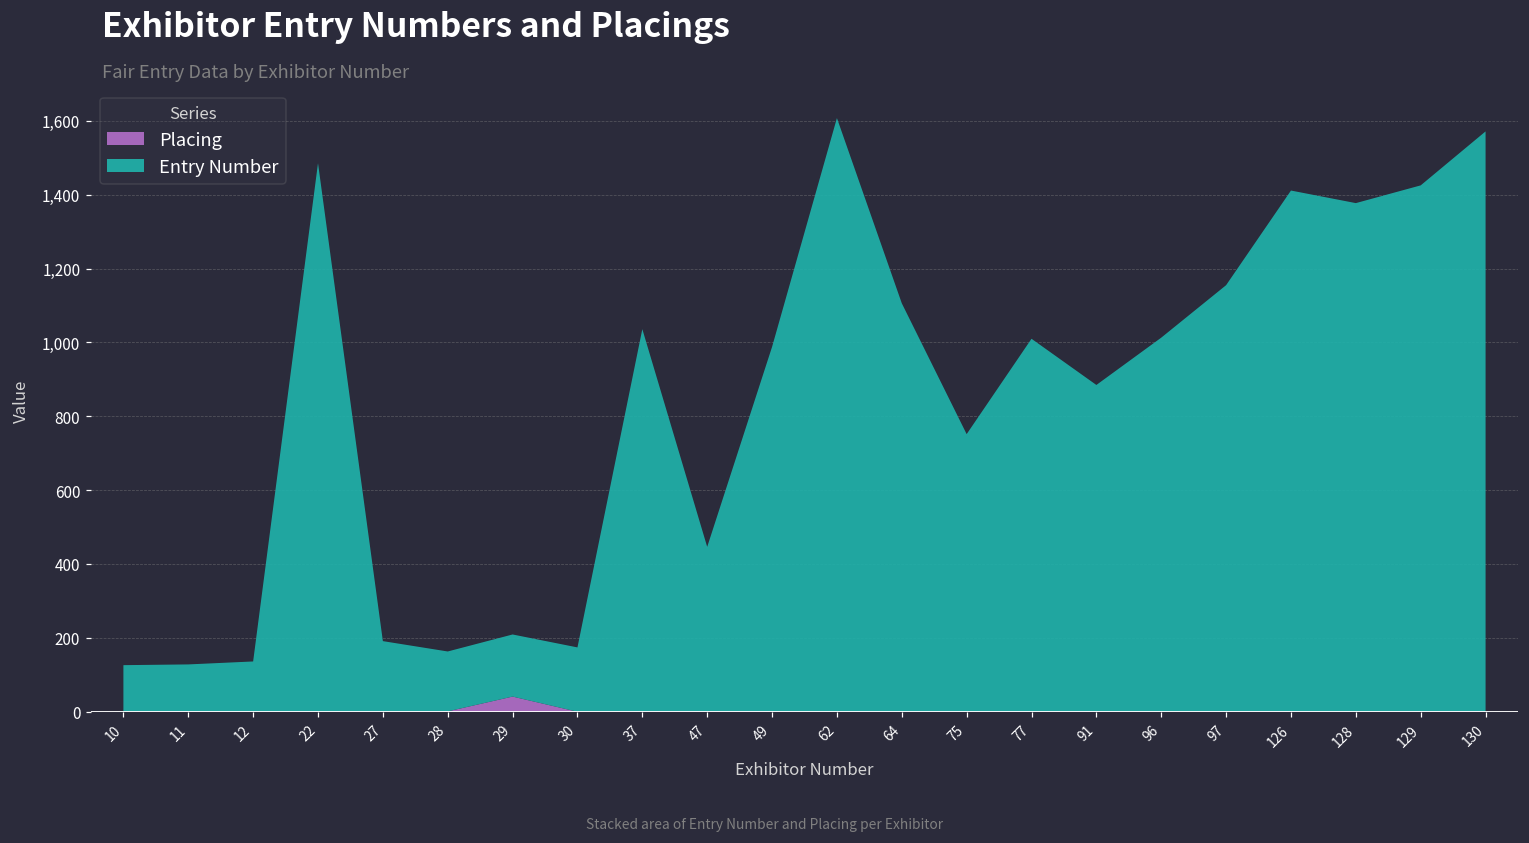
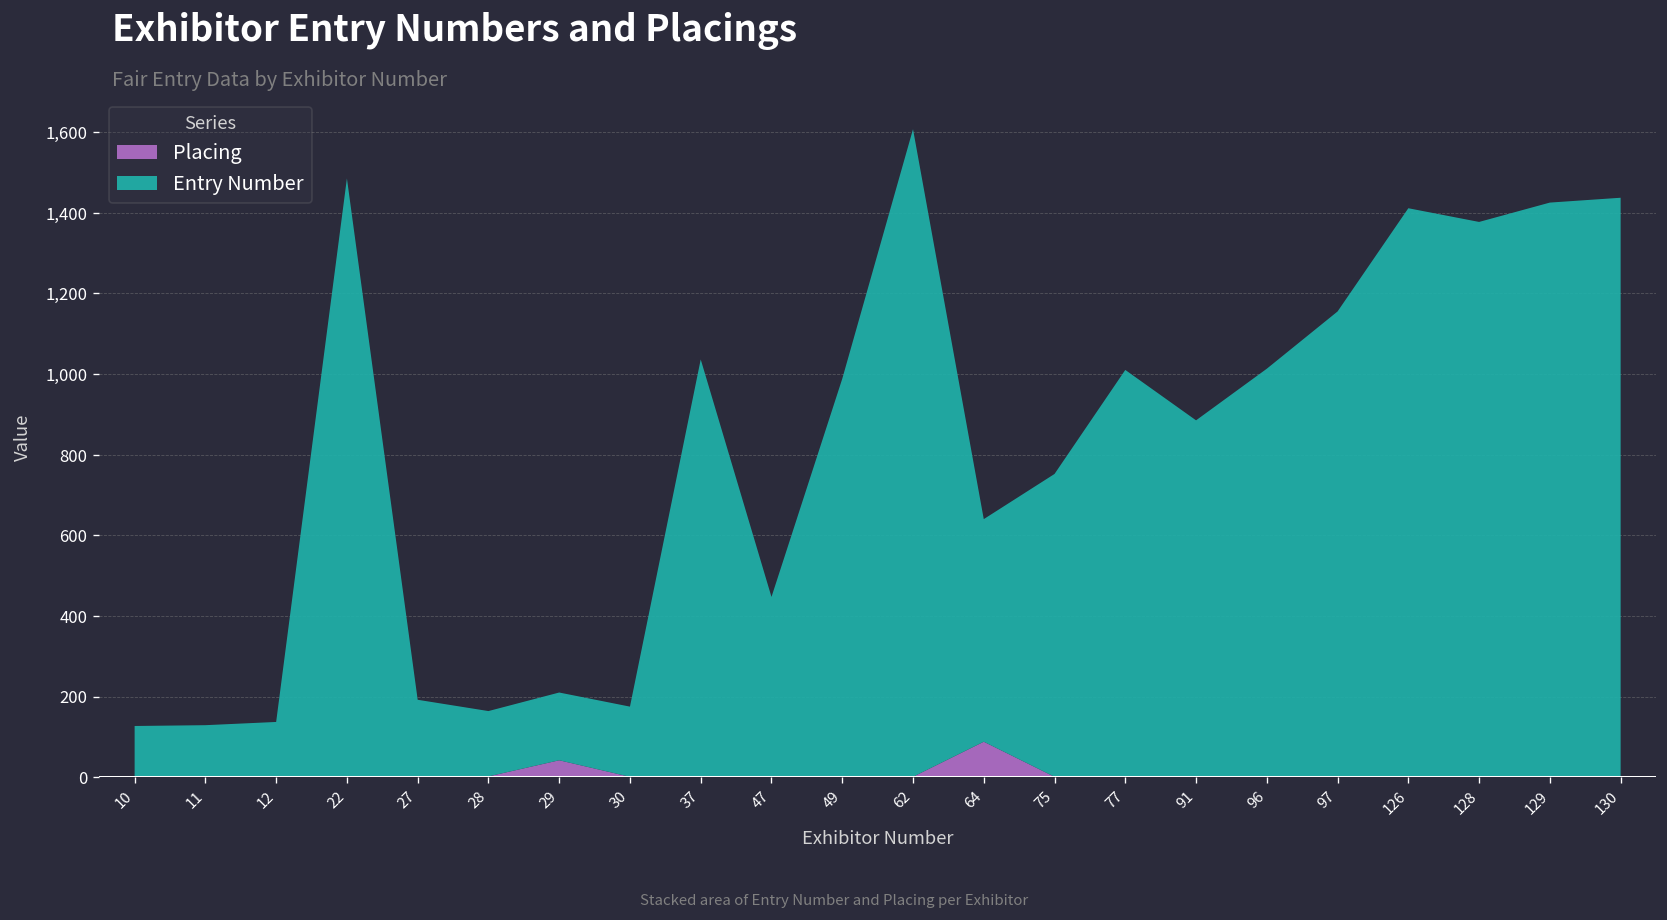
  {
    "Placing": {
      "29": "40",
-     "64": "0"
+     "64": "90"
    },
    "Entry Number": {
      "10": "130",
      "11": "130",
      "12": "140",
      "22": "1,480",
      "27": "190",
      "28": "160",
      "29": "170",
      "30": "170",
      "37": "1,030",
      "47": "450",
      "49": "990",
      "62": "1,610",
-     "64": "1,110",
+     "64": "550",
      "75": "750",
      "77": "1,010",
      "91": "880",
      "96": "1,010",
      "97": "1,150",
      "126": "1,410",
      "128": "1,380",
      "129": "1,420",
-     "130": "1,570"
+     "130": "1,440"
    }
  }
